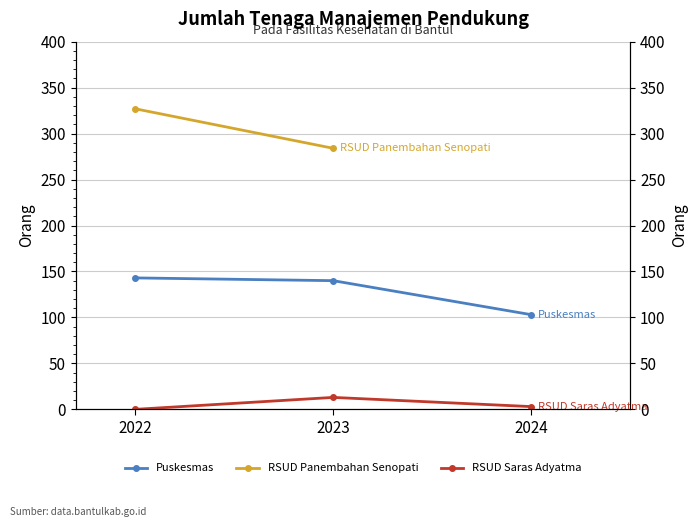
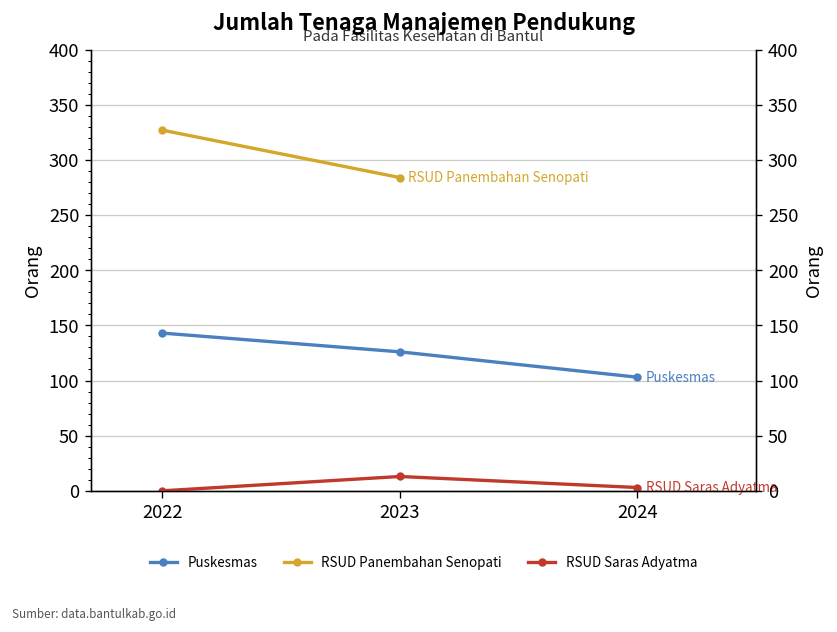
  {
    "Puskesmas": {
      "2022": 140,
-     "2023": 140,
+     "2023": 130,
      "2024": 100
    },
    "RSUD Panembahan Senopati": {
      "2022": 330,
      "2023": 280
    },
    "RSUD Saras Adyatma": {
      "2022": 0,
      "2023": 10,
      "2024": 0
    }
  }
